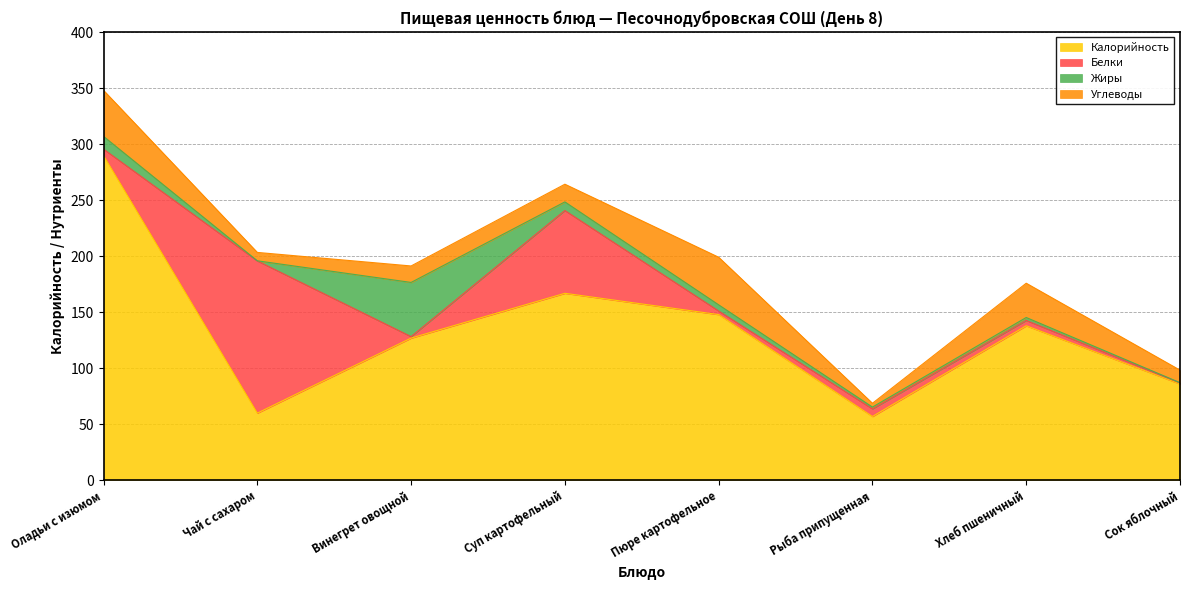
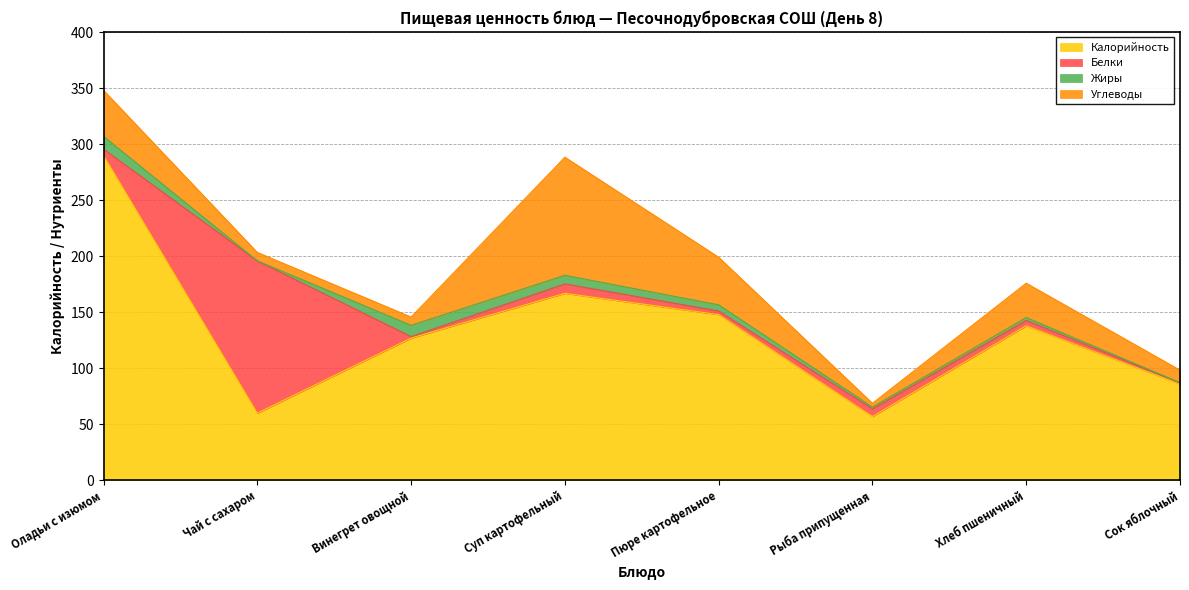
  {
    "Калорийность": {
      "Оладьи с изюмом": 290,
      "Чай с сахаром": 60,
      "Суп картофельный": 167,
      "Пюре картофельное": 148,
      "Рыба припущенная": 57,
      "Хлеб пшеничный": 138
    },
    "Белки": {
      "Оладьи с изюмом": 6,
-     "Суп картофельный": 74,
+     "Суп картофельный": 8,
      "Пюре картофельное": 3,
      "Хлеб пшеничный": 5
    },
    "Жиры": {
      "Оладьи с изюмом": 11,
-     "Винегрет овощной": 48,
+     "Винегрет овощной": 10,
      "Суп картофельный": 8,
      "Пюре картофельное": 6,
      "Хлеб пшеничный": 3
    },
    "Углеводы": {
      "Оладьи с изюмом": 41,
      "Чай с сахаром": 8,
-     "Винегрет овощной": 15,
-     "Суп картофельный": 16,
+     "Винегрет овощной": 7,
+     "Суп картофельный": 105,
      "Пюре картофельное": 43,
      "Рыба припущенная": 3,
      "Хлеб пшеничный": 31,
      "Сок яблочный": 11
    }
  }
